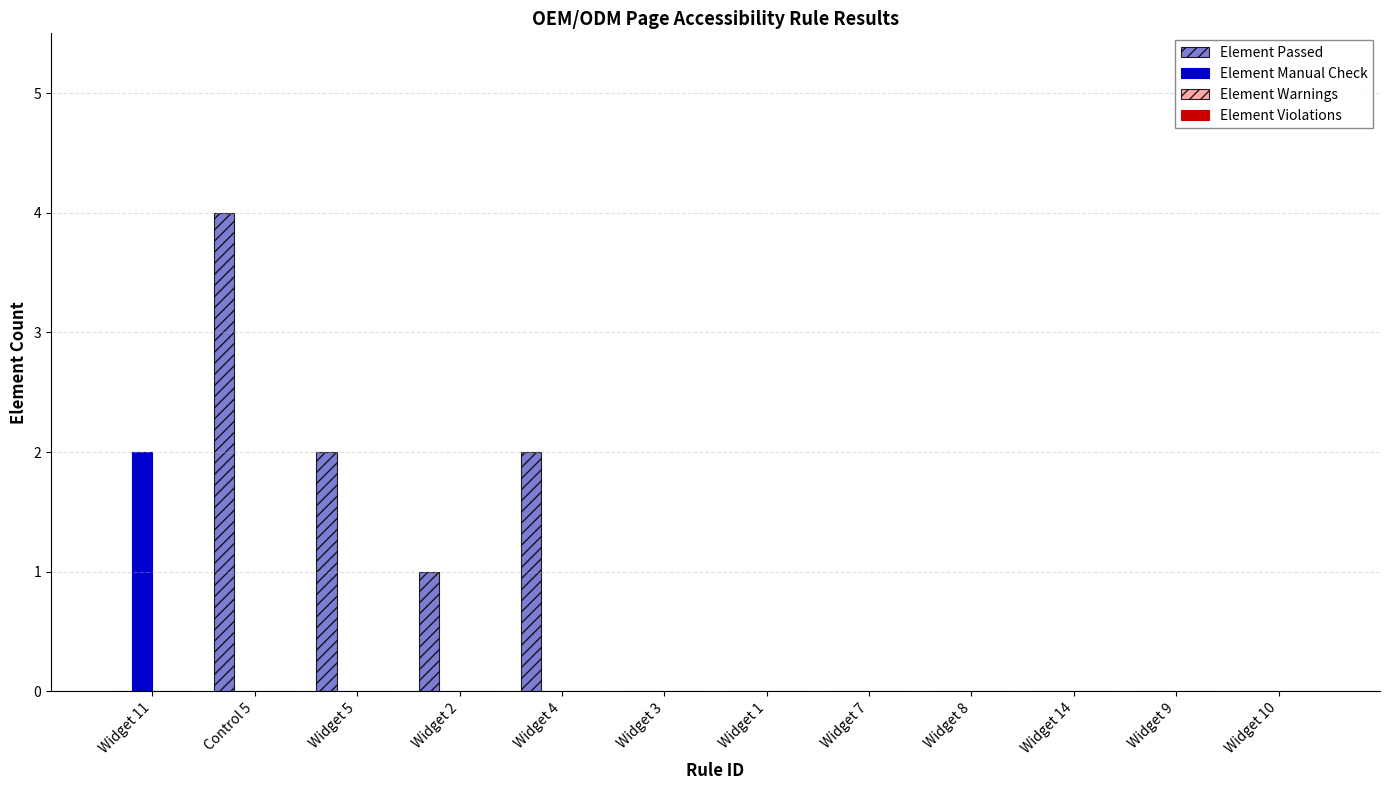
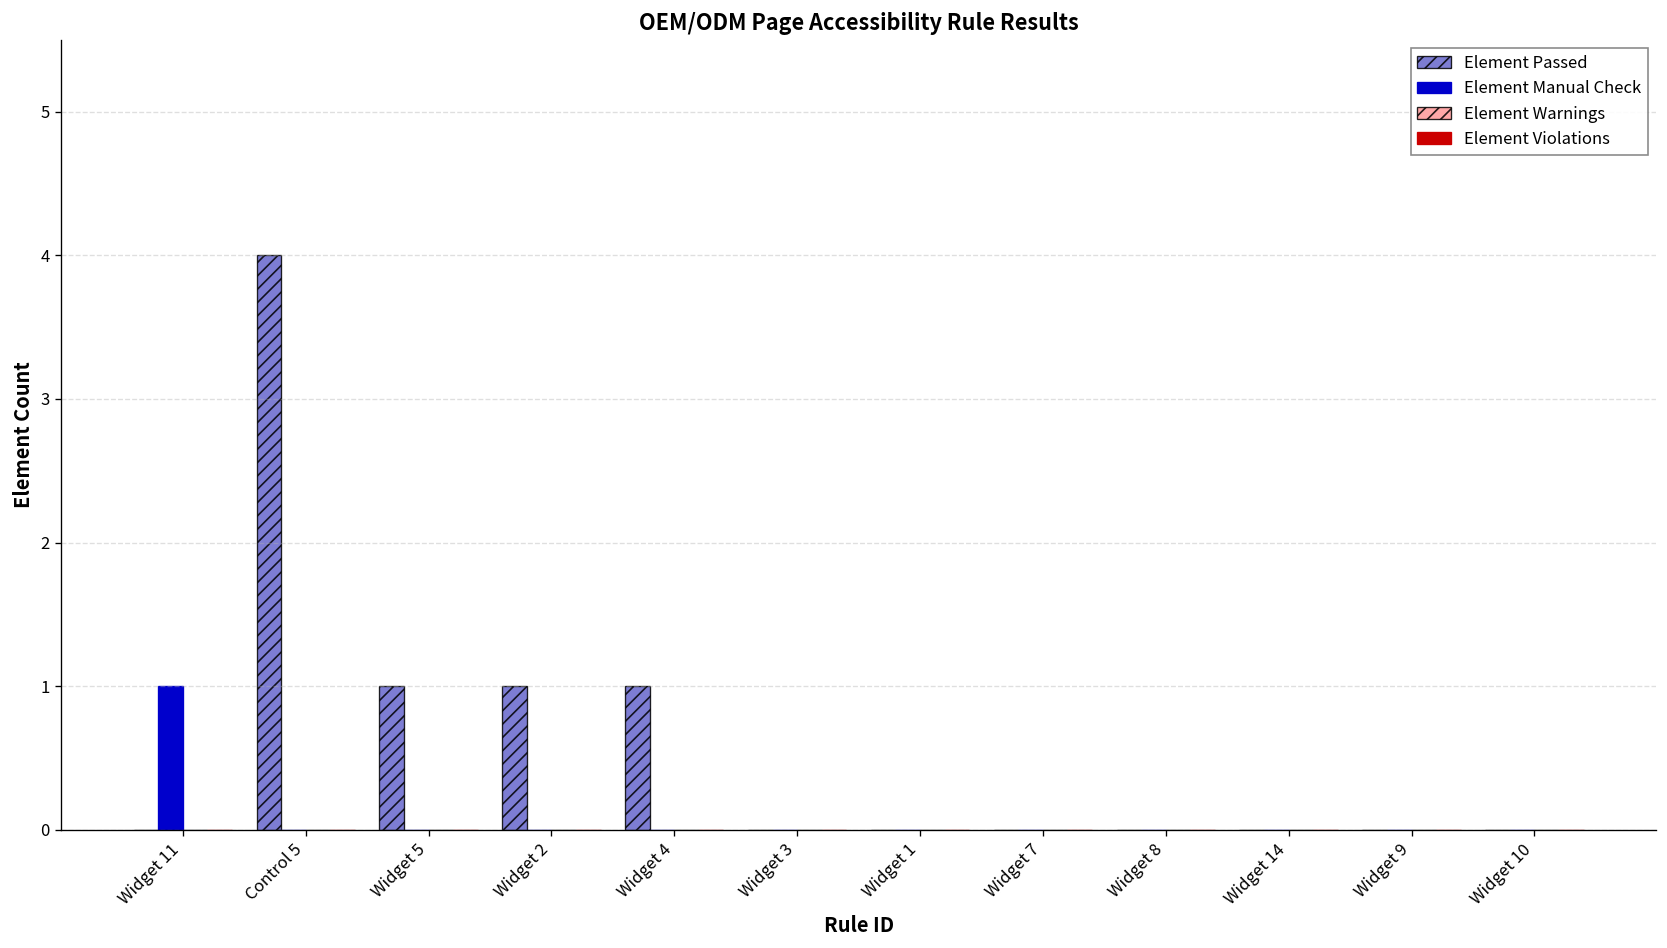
  {
    "Element Passed": {
      "Widget 11": 0,
      "Control 5": 4,
-     "Widget 5": 2,
+     "Widget 5": 1,
      "Widget 2": 1,
-     "Widget 4": 2,
+     "Widget 4": 1,
      "Widget 3": 0,
      "Widget 1": 0,
      "Widget 7": 0,
      "Widget 8": 0,
      "Widget 14": 0,
      "Widget 9": 0,
      "Widget 10": 0
    },
    "Element Manual Check": {
-     "Widget 11": 2,
+     "Widget 11": 1,
      "Control 5": 0,
      "Widget 5": 0,
      "Widget 2": 0,
      "Widget 4": 0,
      "Widget 3": 0,
      "Widget 1": 0,
      "Widget 7": 0,
      "Widget 8": 0,
      "Widget 14": 0,
      "Widget 9": 0,
      "Widget 10": 0
    },
    "Element Warnings": {
      "Widget 11": 0,
      "Control 5": 0,
      "Widget 5": 0,
      "Widget 2": 0,
      "Widget 4": 0,
      "Widget 3": 0,
      "Widget 1": 0,
      "Widget 7": 0,
      "Widget 8": 0,
      "Widget 14": 0,
      "Widget 9": 0,
      "Widget 10": 0
    },
    "Element Violations": {
      "Widget 11": 0,
      "Control 5": 0,
      "Widget 5": 0,
      "Widget 2": 0,
      "Widget 4": 0,
      "Widget 3": 0,
      "Widget 1": 0,
      "Widget 7": 0,
      "Widget 8": 0,
      "Widget 14": 0,
      "Widget 9": 0,
      "Widget 10": 0
    }
  }
